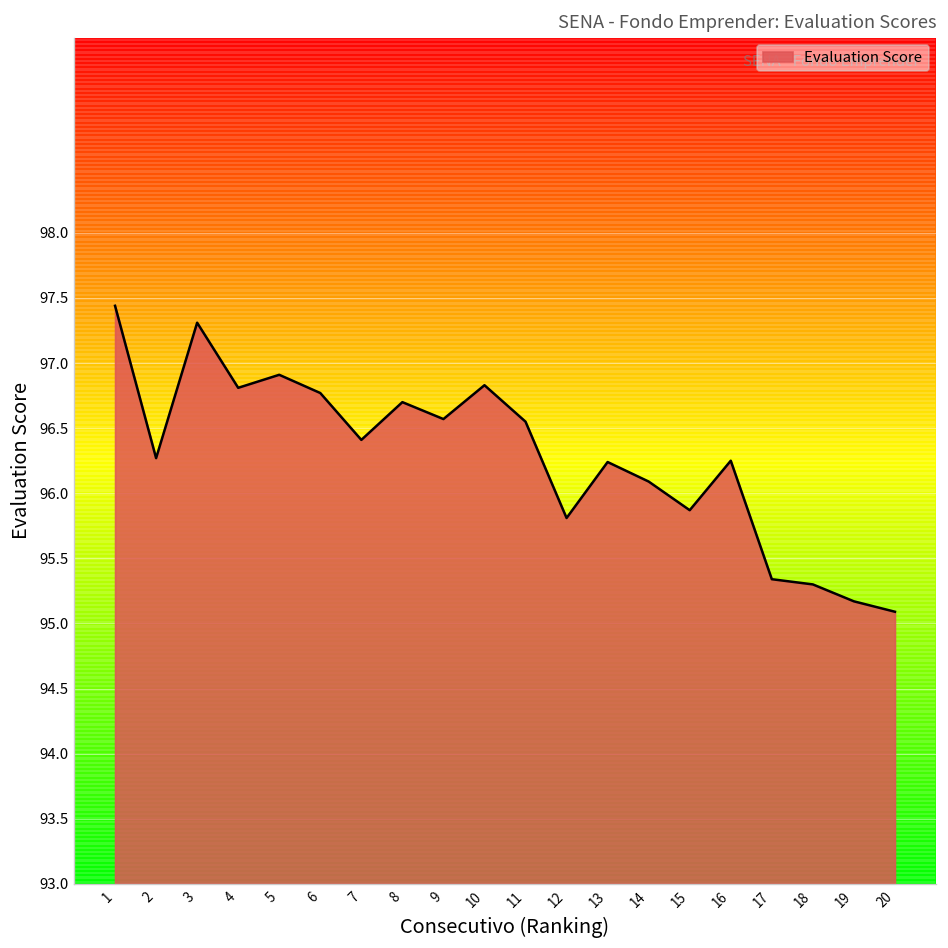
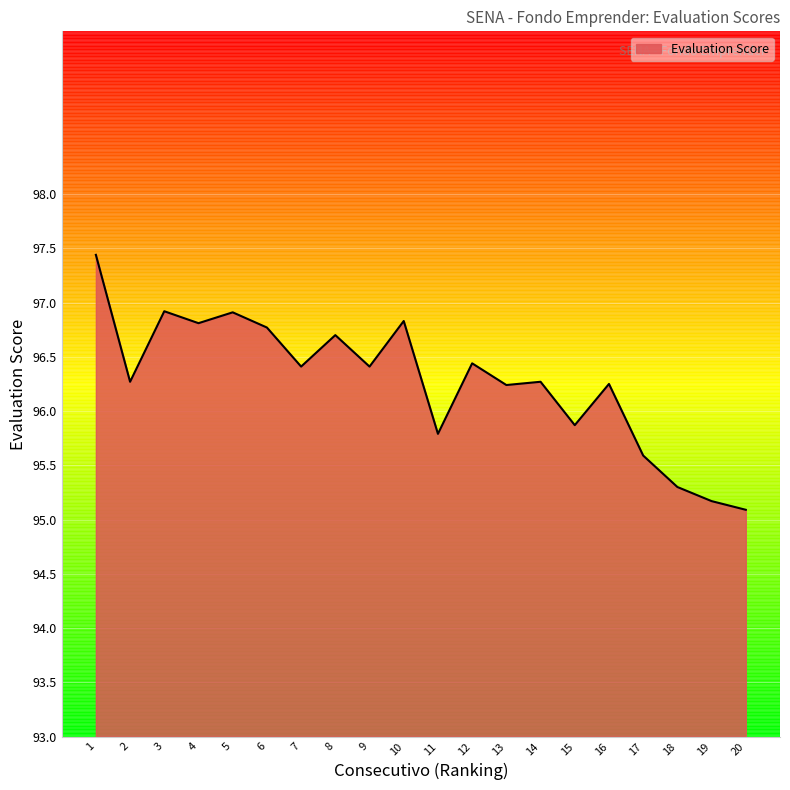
  {
    "1": 97.44,
    "2": 96.27,
-   "3": 97.31,
+   "3": 96.92,
    "4": 96.81,
    "5": 96.91,
    "6": 96.77,
    "7": 96.41,
    "8": 96.70,
-   "9": 96.57,
+   "9": 96.41,
    "10": 96.83,
-   "11": 96.55,
-   "12": 95.81,
+   "11": 95.79,
+   "12": 96.44,
    "13": 96.24,
-   "14": 96.09,
+   "14": 96.27,
    "15": 95.87,
    "16": 96.25,
-   "17": 95.34,
+   "17": 95.59,
    "18": 95.30,
    "19": 95.17,
    "20": 95.09
  }
